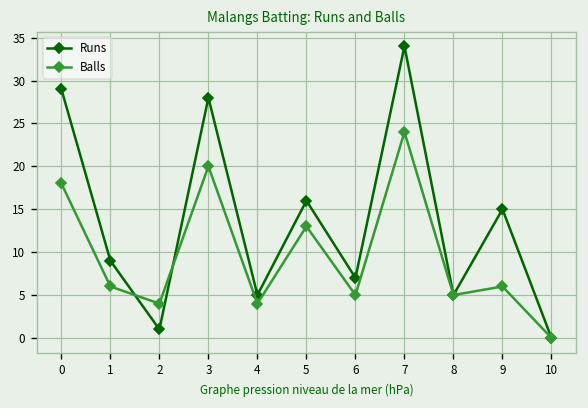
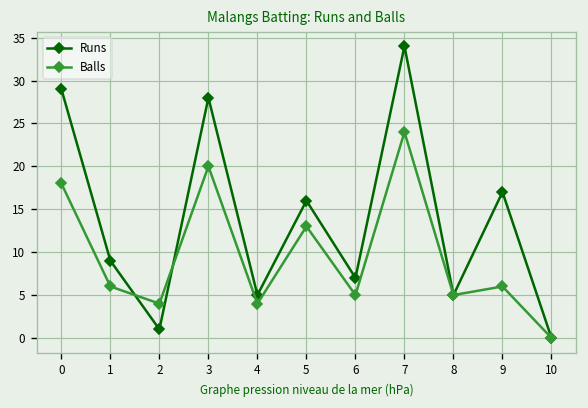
  {
    "Runs": {
      "0": 29,
      "1": 9,
      "2": 1,
      "3": 28,
      "4": 5,
      "5": 16,
      "6": 7,
      "7": 34,
-     "9": 15
+     "9": 17
    },
    "Balls": {
      "0": 18,
      "1": 6,
      "2": 4,
      "3": 20,
      "4": 4,
      "5": 13,
      "6": 5,
      "7": 24,
      "9": 6
    }
  }
